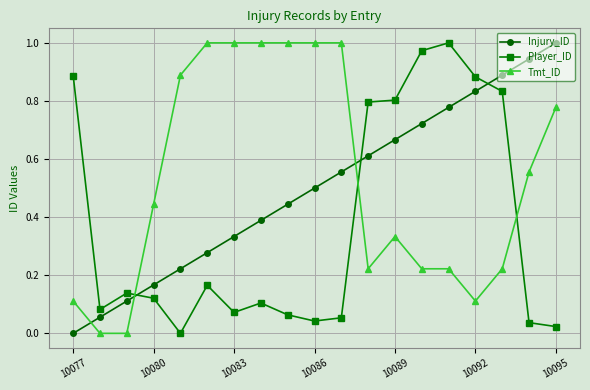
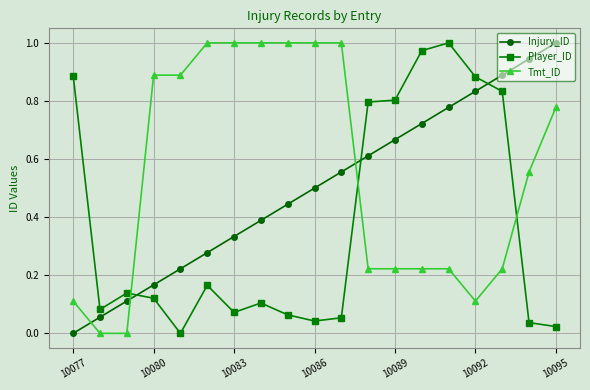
  {
    "Tmt_ID": {
      "10077": 0.11,
-     "10080": 0.44,
+     "10080": 0.89,
      "10083": 1.00,
      "10086": 1.00,
-     "10089": 0.33,
+     "10089": 0.22,
      "10092": 0.11,
      "10095": 0.78
    }
  }
